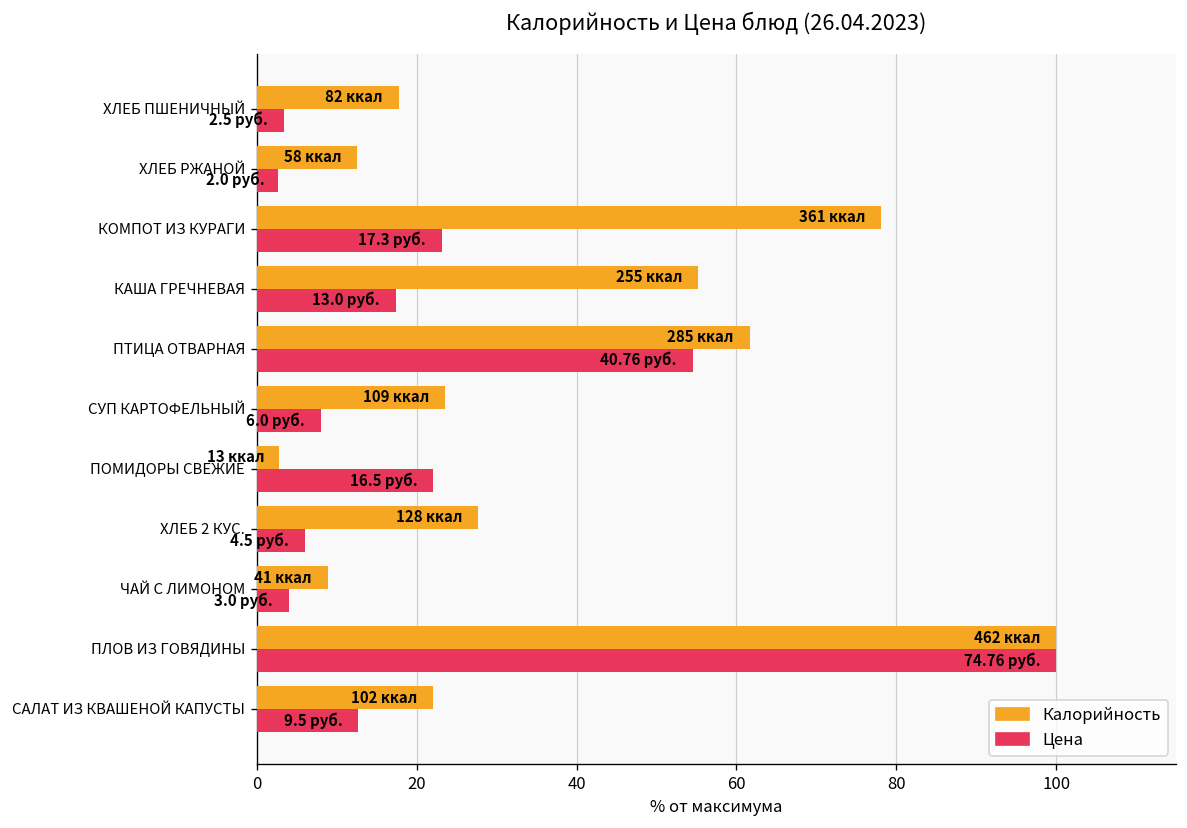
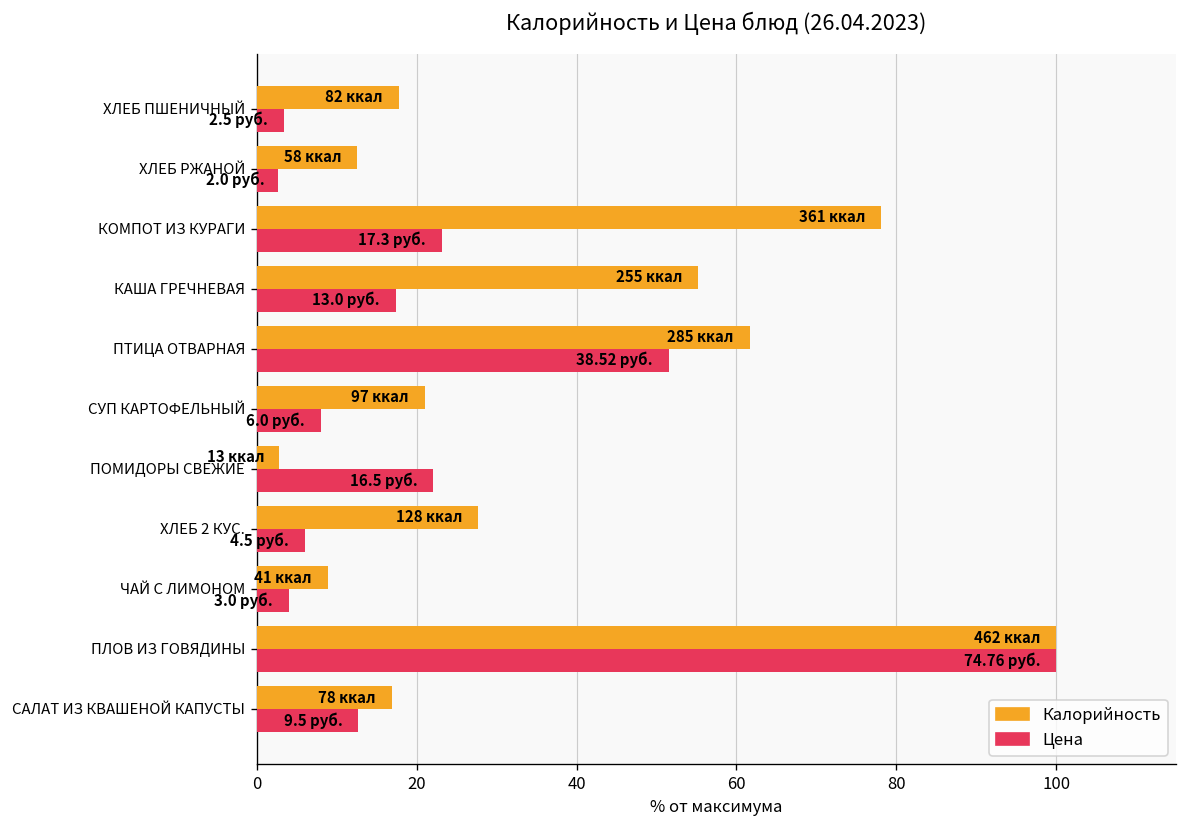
  {
    "Калорийность": {
-     "СУП КАРТОФЕЛЬНЫЙ": 109,
-     "САЛАТ ИЗ КВАШЕНОЙ КАПУСТЫ": 102
+     "СУП КАРТОФЕЛЬНЫЙ": 97,
+     "САЛАТ ИЗ КВАШЕНОЙ КАПУСТЫ": 78
    },
    "Цена": {
-     "ПТИЦА ОТВАРНАЯ": 40.76
+     "ПТИЦА ОТВАРНАЯ": 38.52
    }
  }
